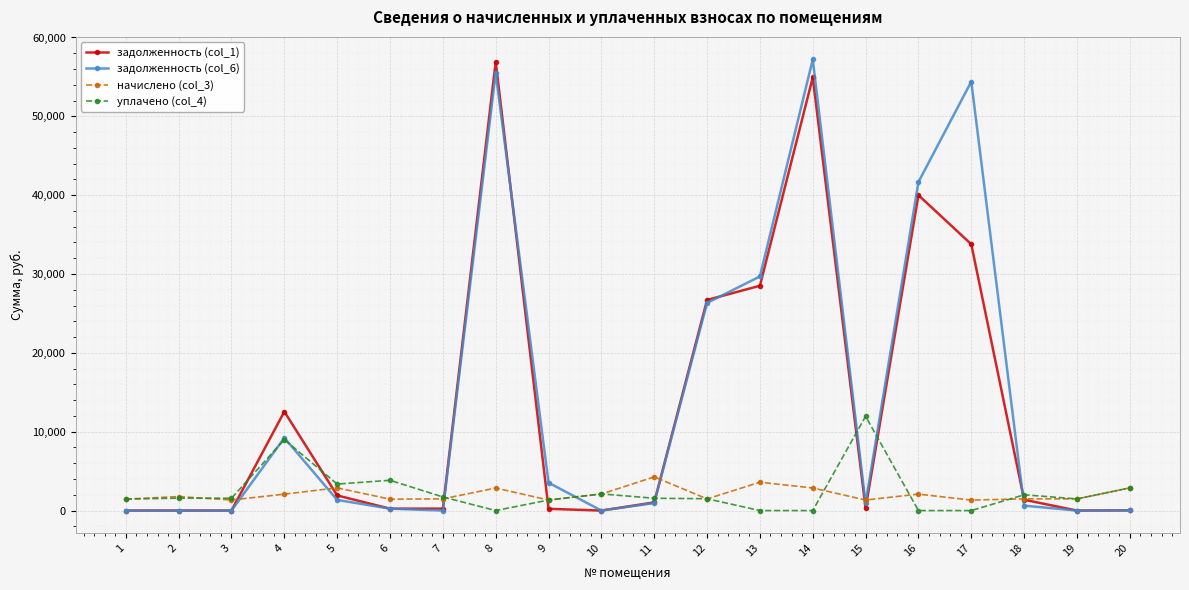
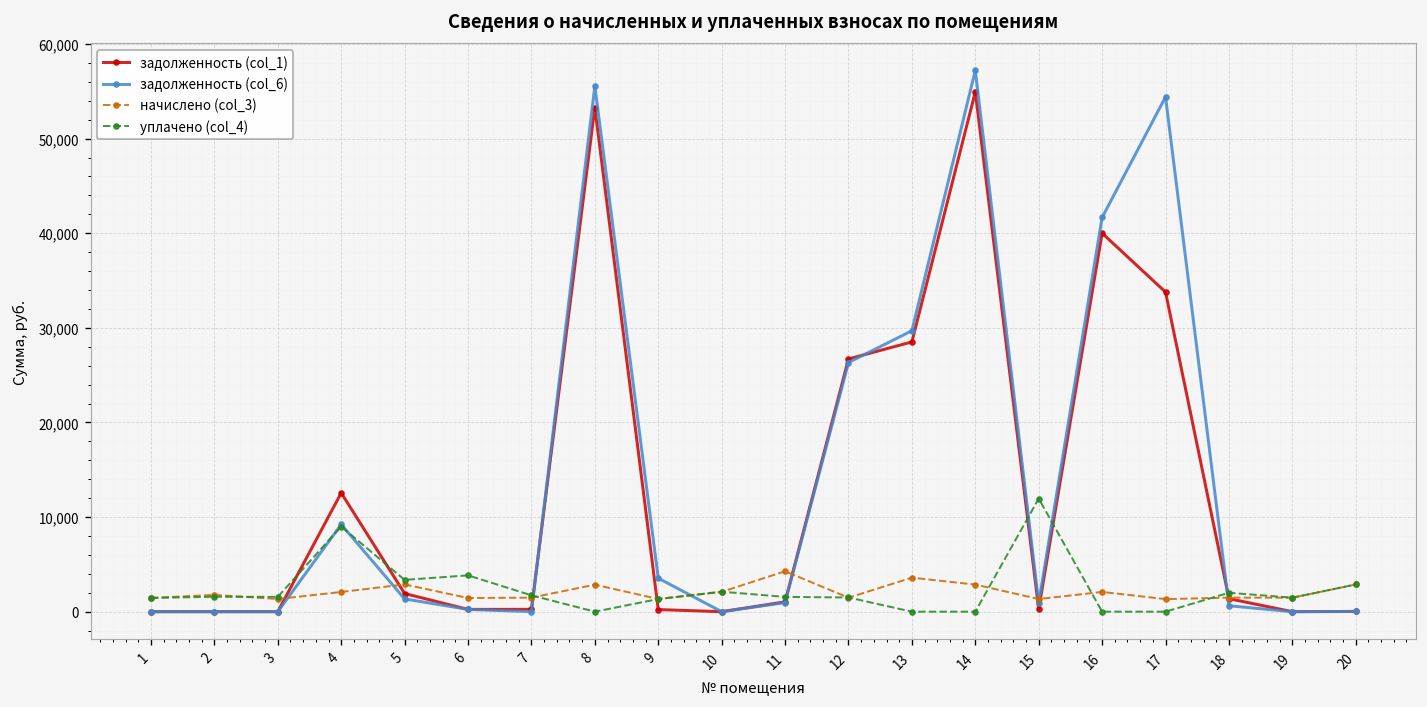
  {
    "задолженность (col_1)": {
      "4": "13,000",
      "5": "2,000",
-     "8": "57,000",
+     "8": "53,000",
      "9": "0",
      "12": "27,000",
      "13": "29,000",
      "14": "55,000",
      "15": "0",
      "16": "40,000",
      "17": "34,000"
    },
    "задолженность (col_6)": {
      "5": "1,000",
      "8": "56,000",
      "9": "4,000",
      "12": "26,000",
      "13": "30,000",
      "14": "57,000",
      "15": "1,000",
      "16": "42,000",
      "17": "54,000",
      "18": "1,000"
    },
    "начислено (col_3)": {
      "4": "2,000",
      "5": "3,000",
      "6": "1,000",
      "8": "3,000",
      "11": "4,000",
      "13": "4,000",
      "14": "3,000",
      "15": "1,000",
      "16": "2,000",
      "17": "1,000"
    },
    "уплачено (col_4)": {
      "5": "3,000",
      "6": "4,000",
      "8": "0",
      "11": "2,000",
      "13": "0",
      "14": "0",
      "15": "12,000",
      "16": "0",
      "17": "0",
      "18": "2,000"
    }
  }
